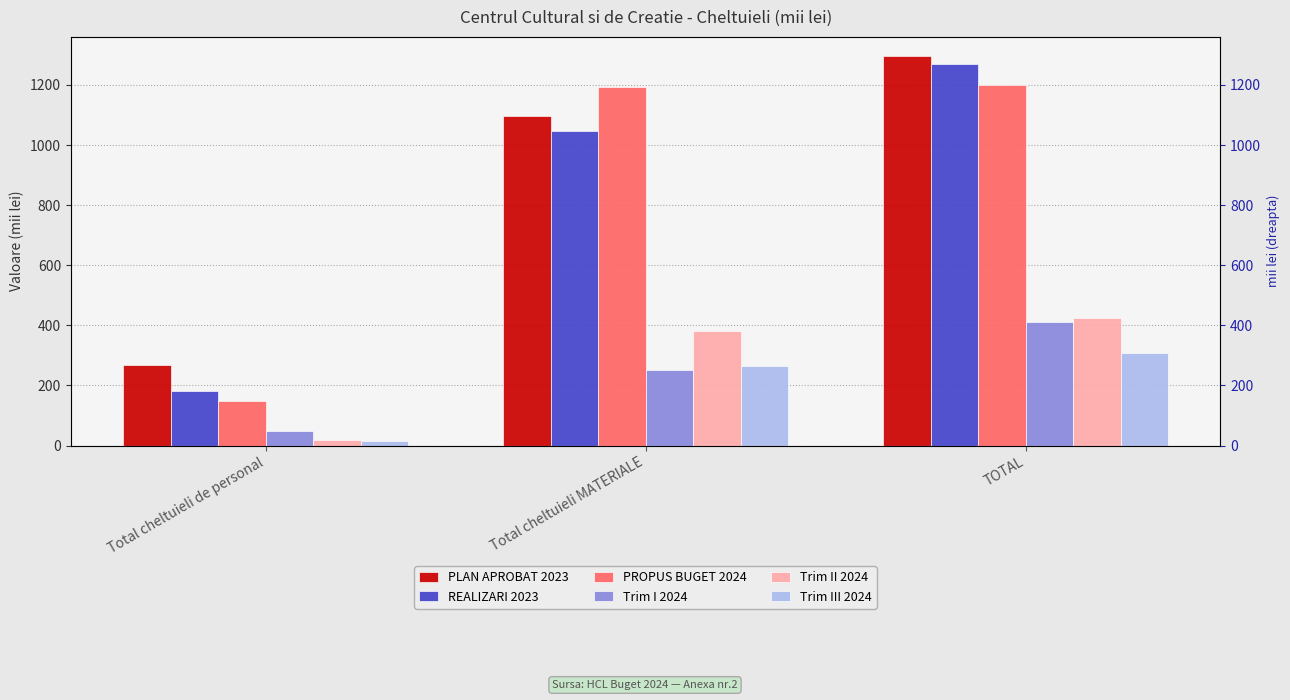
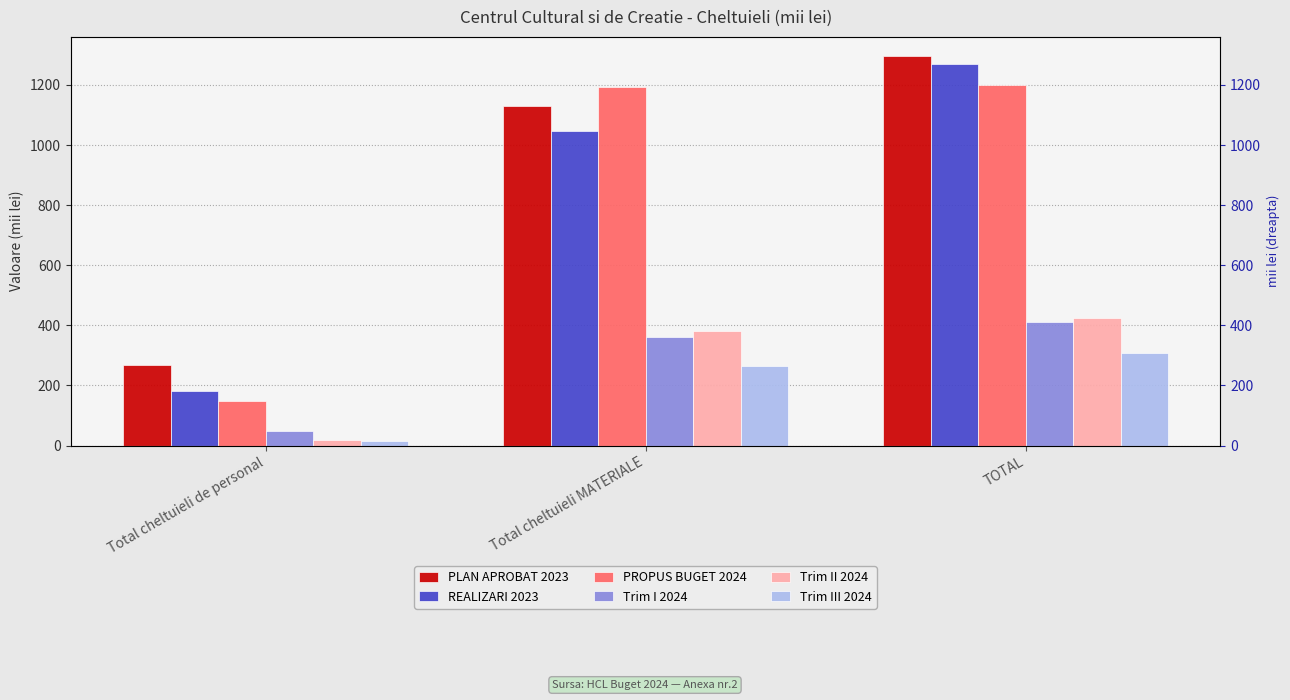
  {
    "PLAN APROBAT 2023": {
      "Total cheltuieli de personal": 270,
-     "Total cheltuieli MATERIALE": 1100,
+     "Total cheltuieli MATERIALE": 1130,
      "TOTAL": 1300
    },
    "REALIZARI 2023": {
      "Total cheltuieli de personal": 180,
      "Total cheltuieli MATERIALE": 1050,
      "TOTAL": 1270
    },
    "PROPUS BUGET 2024": {
      "Total cheltuieli de personal": 150,
      "Total cheltuieli MATERIALE": 1190,
      "TOTAL": 1200
    },
    "Trim I 2024": {
      "Total cheltuieli de personal": 50,
-     "Total cheltuieli MATERIALE": 250,
+     "Total cheltuieli MATERIALE": 360,
      "TOTAL": 410
    },
    "Trim II 2024": {
      "Total cheltuieli de personal": 20,
      "Total cheltuieli MATERIALE": 380,
      "TOTAL": 430
    },
    "Trim III 2024": {
      "Total cheltuieli de personal": 20,
      "Total cheltuieli MATERIALE": 260,
      "TOTAL": 310
    }
  }
